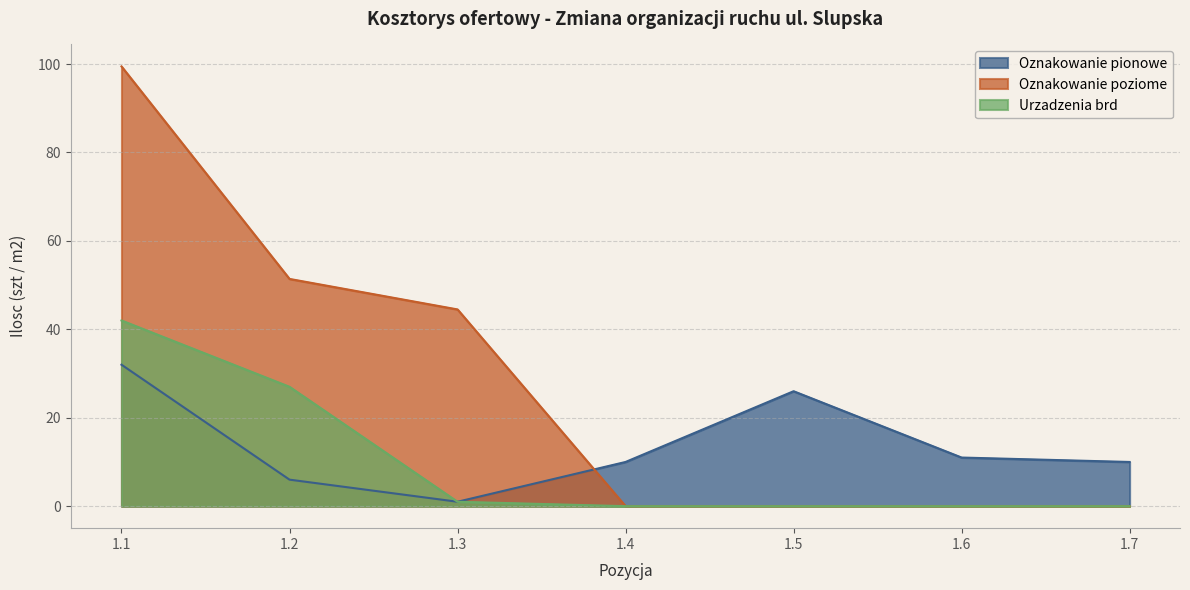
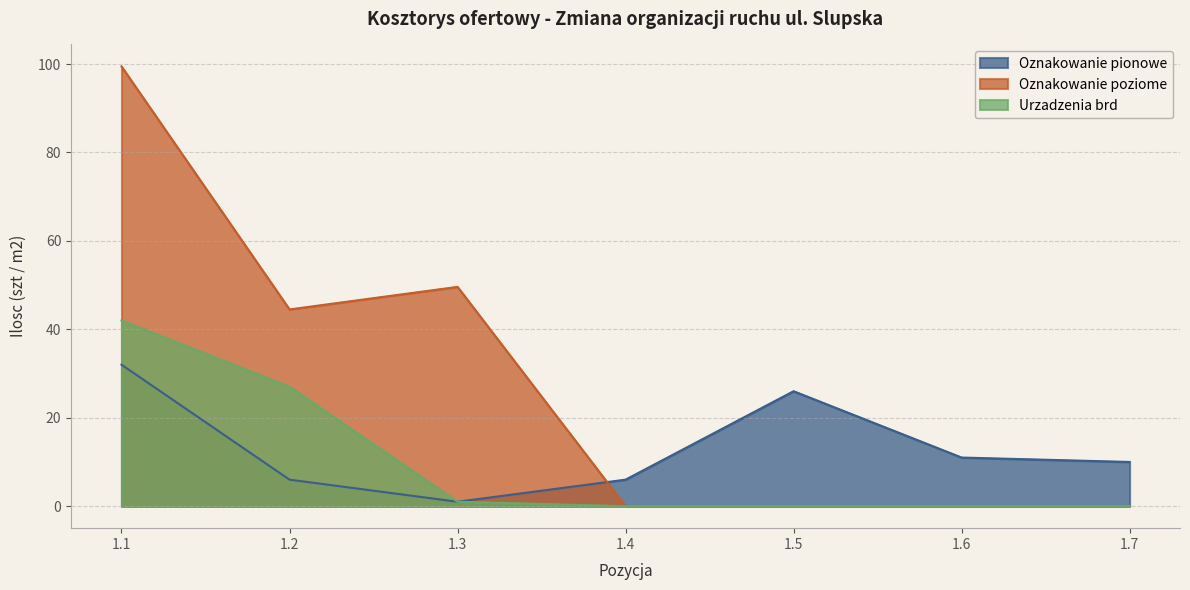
  {
    "Oznakowanie pionowe": {
      "1.1": 32,
      "1.2": 6,
-     "1.4": 10,
+     "1.4": 6,
      "1.5": 26,
      "1.6": 11,
      "1.7": 10
    },
    "Oznakowanie poziome": {
      "1.1": 99,
-     "1.2": 51,
-     "1.3": 45
+     "1.2": 45,
+     "1.3": 50
    },
    "Urzadzenia brd": {
      "1.1": 42,
      "1.2": 27
    }
  }
